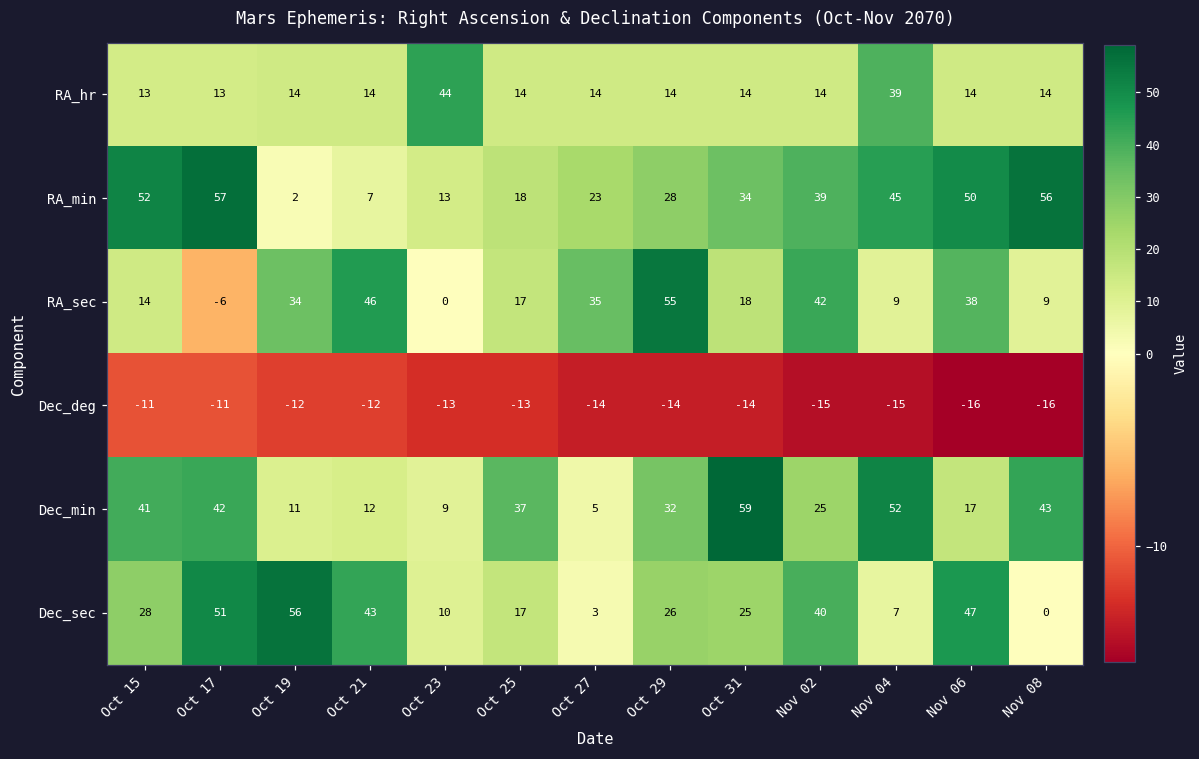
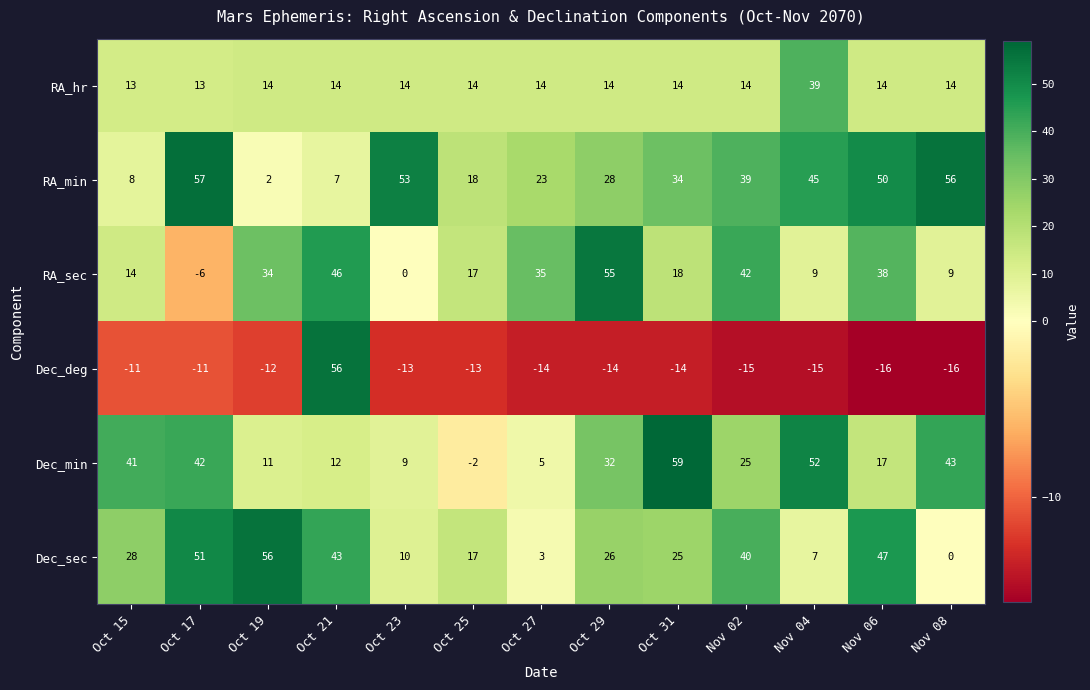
  {
    "RA_hr": {
      "Oct 15": 13,
      "Oct 17": 13,
      "Oct 19": 14,
      "Oct 21": 14,
-     "Oct 23": 44,
+     "Oct 23": 14,
      "Oct 25": 14,
      "Oct 27": 14,
      "Oct 29": 14,
      "Oct 31": 14,
      "Nov 02": 14,
      "Nov 04": 39,
      "Nov 06": 14,
      "Nov 08": 14
    },
    "RA_min": {
-     "Oct 15": 52,
+     "Oct 15": 8,
      "Oct 17": 57,
      "Oct 19": 2,
      "Oct 21": 7,
-     "Oct 23": 13,
+     "Oct 23": 53,
      "Oct 25": 18,
      "Oct 27": 23,
      "Oct 29": 28,
      "Oct 31": 34,
      "Nov 02": 39,
      "Nov 04": 45,
      "Nov 06": 50,
      "Nov 08": 56
    },
    "RA_sec": {
      "Oct 15": 14,
      "Oct 17": -6,
      "Oct 19": 34,
      "Oct 21": 46,
      "Oct 23": 0,
      "Oct 25": 17,
      "Oct 27": 35,
      "Oct 29": 55,
      "Oct 31": 18,
      "Nov 02": 42,
      "Nov 04": 9,
      "Nov 06": 38,
      "Nov 08": 9
    },
    "Dec_deg": {
      "Oct 15": -11,
      "Oct 17": -11,
      "Oct 19": -12,
-     "Oct 21": -12,
+     "Oct 21": 56,
      "Oct 23": -13,
      "Oct 25": -13,
      "Oct 27": -14,
      "Oct 29": -14,
      "Oct 31": -14,
      "Nov 02": -15,
      "Nov 04": -15,
      "Nov 06": -16,
      "Nov 08": -16
    },
    "Dec_min": {
      "Oct 15": 41,
      "Oct 17": 42,
      "Oct 19": 11,
      "Oct 21": 12,
      "Oct 23": 9,
-     "Oct 25": 37,
+     "Oct 25": -2,
      "Oct 27": 5,
      "Oct 29": 32,
      "Oct 31": 59,
      "Nov 02": 25,
      "Nov 04": 52,
      "Nov 06": 17,
      "Nov 08": 43
    },
    "Dec_sec": {
      "Oct 15": 28,
      "Oct 17": 51,
      "Oct 19": 56,
      "Oct 21": 43,
      "Oct 23": 10,
      "Oct 25": 17,
      "Oct 27": 3,
      "Oct 29": 26,
      "Oct 31": 25,
      "Nov 02": 40,
      "Nov 04": 7,
      "Nov 06": 47,
      "Nov 08": 0
    }
  }
